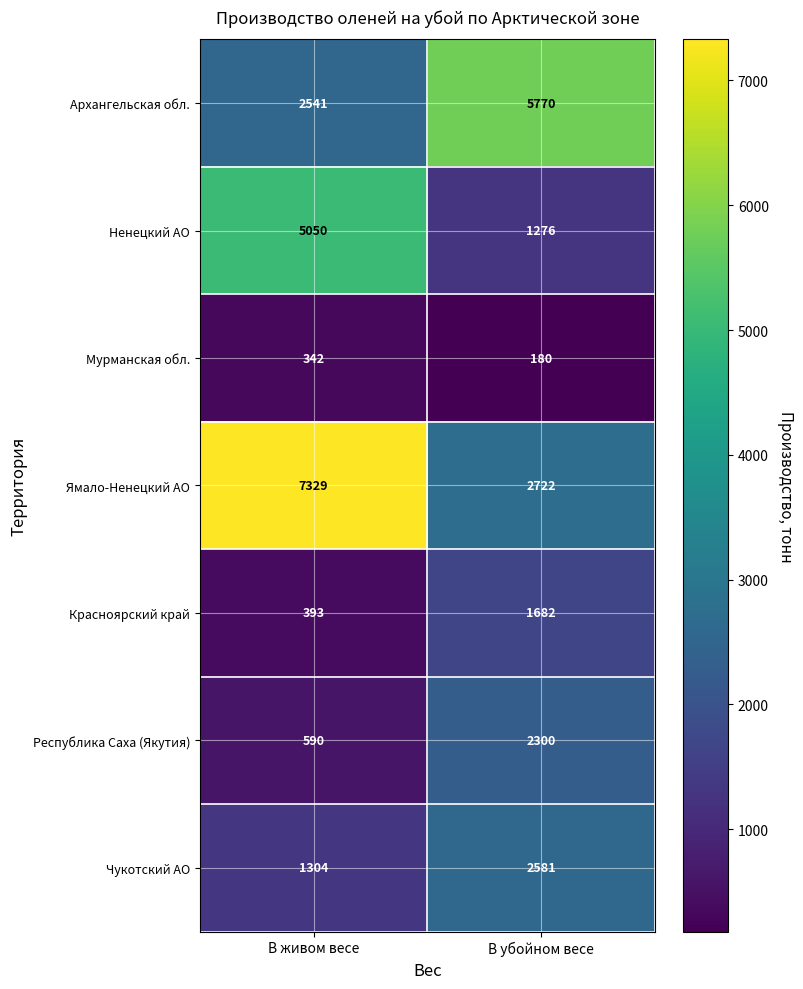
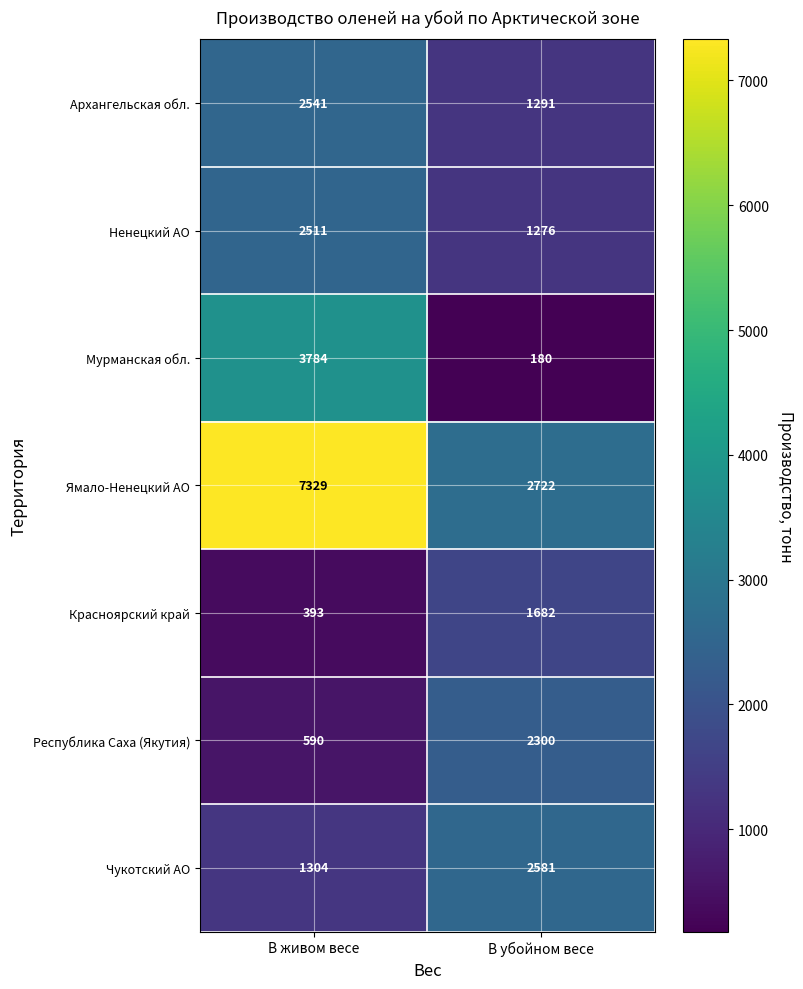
  {
    "Архангельская обл.": {
      "В живом весе": 2541,
-     "В убойном весе": 5770
+     "В убойном весе": 1291
    },
    "Ненецкий АО": {
-     "В живом весе": 5050,
+     "В живом весе": 2511,
      "В убойном весе": 1276
    },
    "Мурманская обл.": {
-     "В живом весе": 342,
+     "В живом весе": 3784,
      "В убойном весе": 180
    },
    "Ямало-Ненецкий АО": {
      "В живом весе": 7329,
      "В убойном весе": 2722
    },
    "Красноярский край": {
      "В живом весе": 393,
      "В убойном весе": 1682
    },
    "Республика Саха (Якутия)": {
      "В живом весе": 590,
      "В убойном весе": 2300
    },
    "Чукотский АО": {
      "В живом весе": 1304,
      "В убойном весе": 2581
    }
  }
